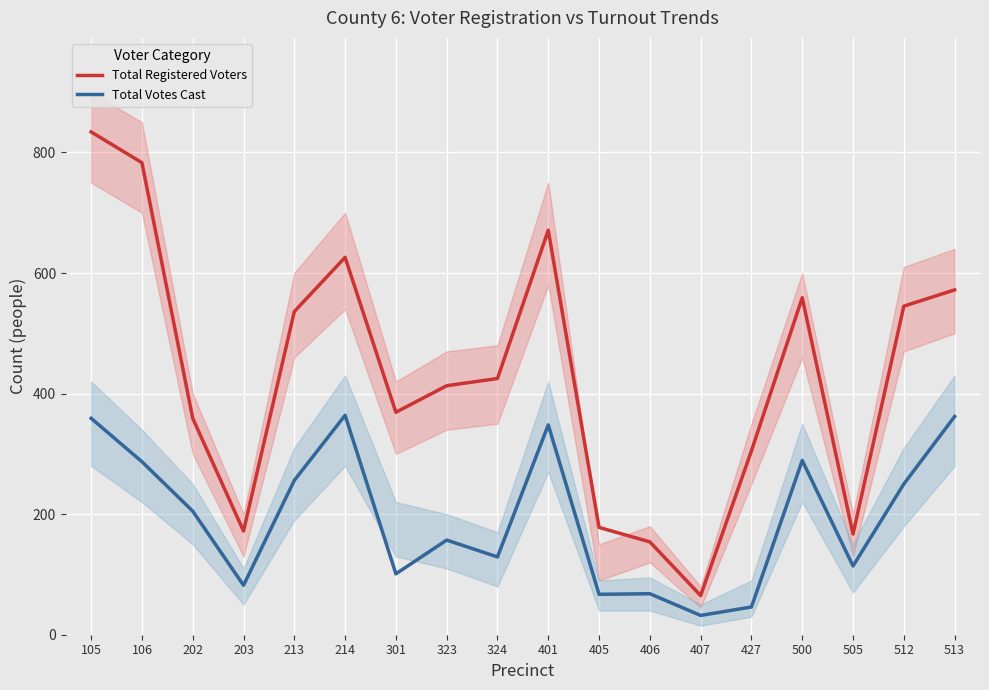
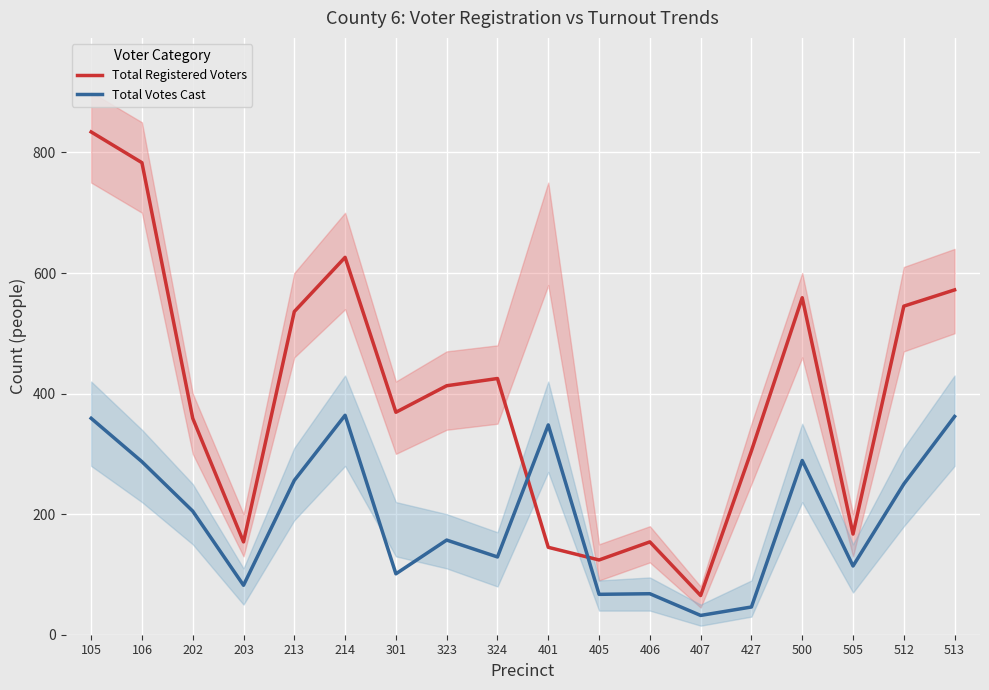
  {
    "Total Registered Voters": {
      "105": 830,
      "106": 780,
      "202": 360,
-     "203": 170,
+     "203": 150,
      "213": 540,
      "214": 630,
      "301": 370,
      "323": 410,
      "324": 430,
-     "401": 670,
-     "405": 180,
+     "401": 150,
+     "405": 120,
      "406": 150,
      "407": 70,
      "427": 310,
      "500": 560,
      "505": 170,
      "512": 550,
      "513": 570
    },
    "Total Votes Cast": {
      "105": 360,
      "106": 290,
      "202": 210,
      "203": 80,
      "213": 260,
      "214": 360,
      "301": 100,
      "323": 160,
      "324": 130,
      "401": 350,
      "405": 70,
      "406": 70,
      "407": 30,
      "427": 50,
      "500": 290,
      "505": 110,
      "512": 250,
      "513": 360
    }
  }
